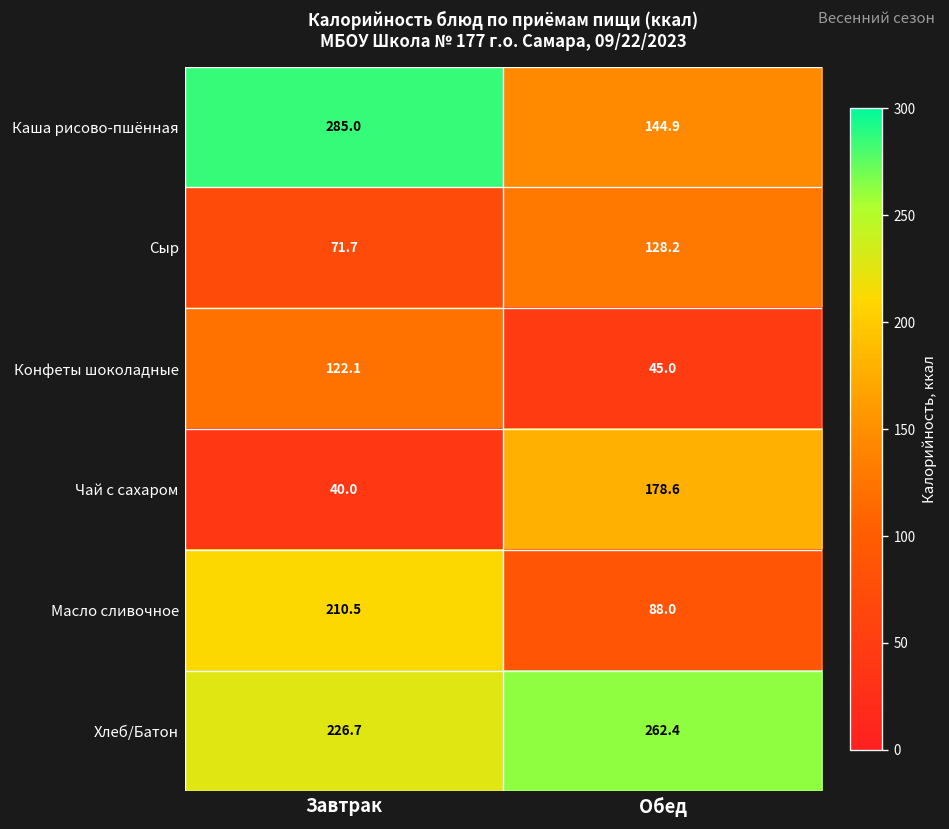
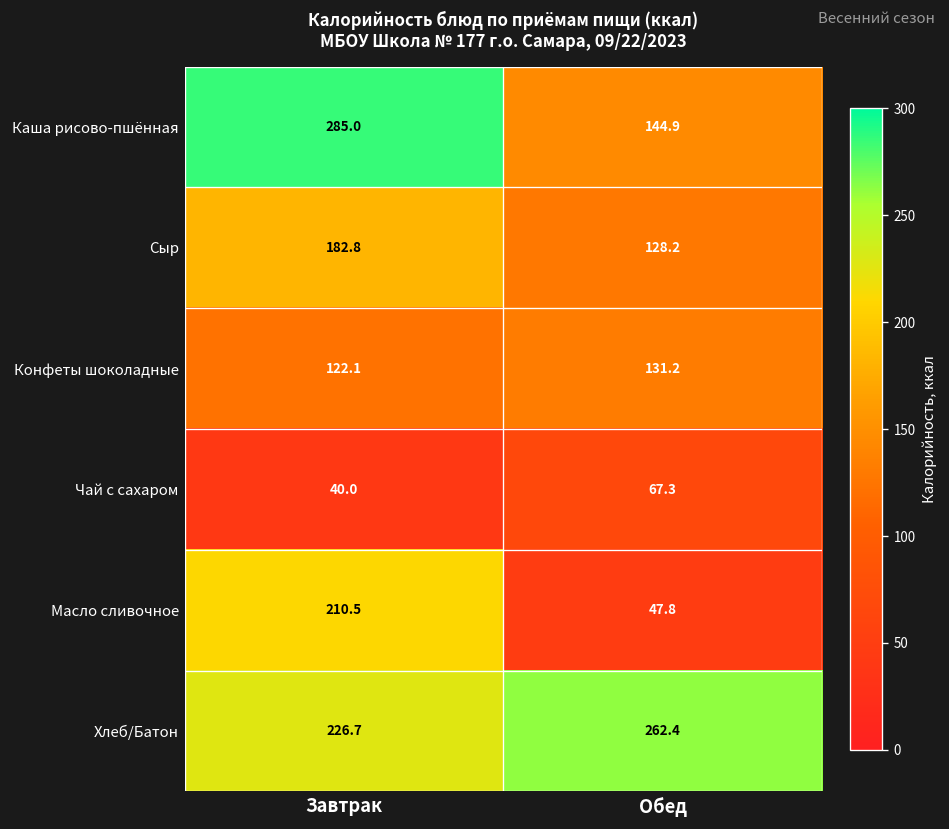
  {
    "Каша рисово-пшённая": {
      "Завтрак": 285.0,
      "Обед": 144.9
    },
    "Сыр": {
-     "Завтрак": 71.7,
+     "Завтрак": 182.8,
      "Обед": 128.2
    },
    "Конфеты шоколадные": {
      "Завтрак": 122.1,
-     "Обед": 45.0
+     "Обед": 131.2
    },
    "Чай с сахаром": {
      "Завтрак": 40.0,
-     "Обед": 178.6
+     "Обед": 67.3
    },
    "Масло сливочное": {
      "Завтрак": 210.5,
-     "Обед": 88.0
+     "Обед": 47.8
    },
    "Хлеб/Батон": {
      "Завтрак": 226.7,
      "Обед": 262.4
    }
  }
